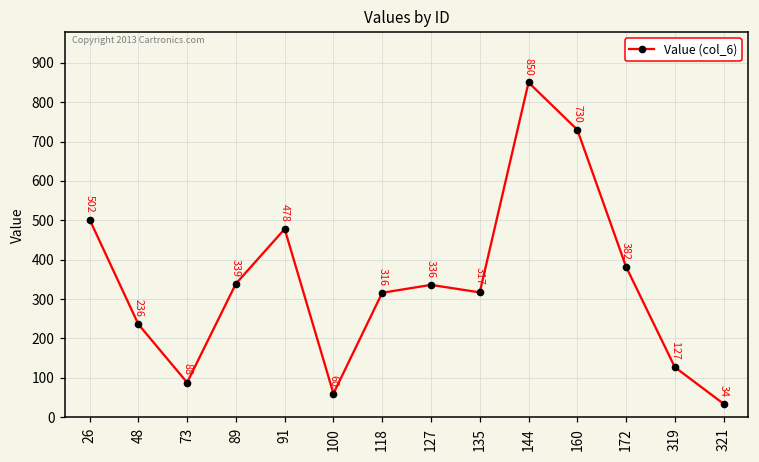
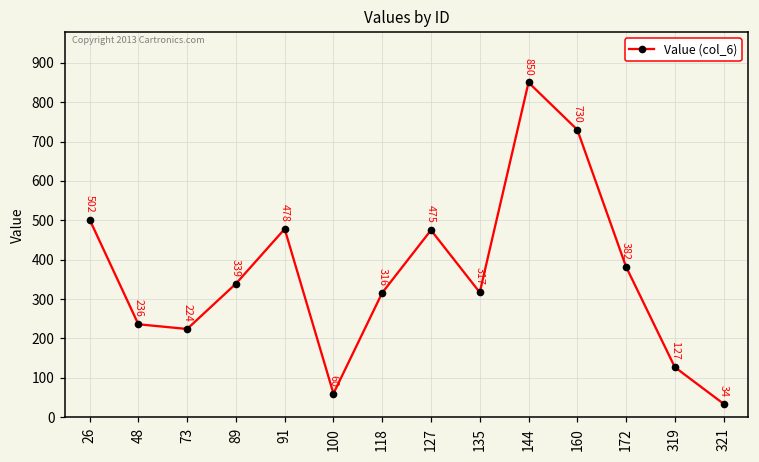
  {
    "26": 502,
    "48": 236,
-   "73": 88,
+   "73": 224,
    "89": 339,
    "91": 478,
    "100": 60,
    "118": 316,
-   "127": 336,
+   "127": 475,
    "135": 317,
    "144": 850,
    "160": 730,
    "172": 382,
    "319": 127,
    "321": 34
  }
